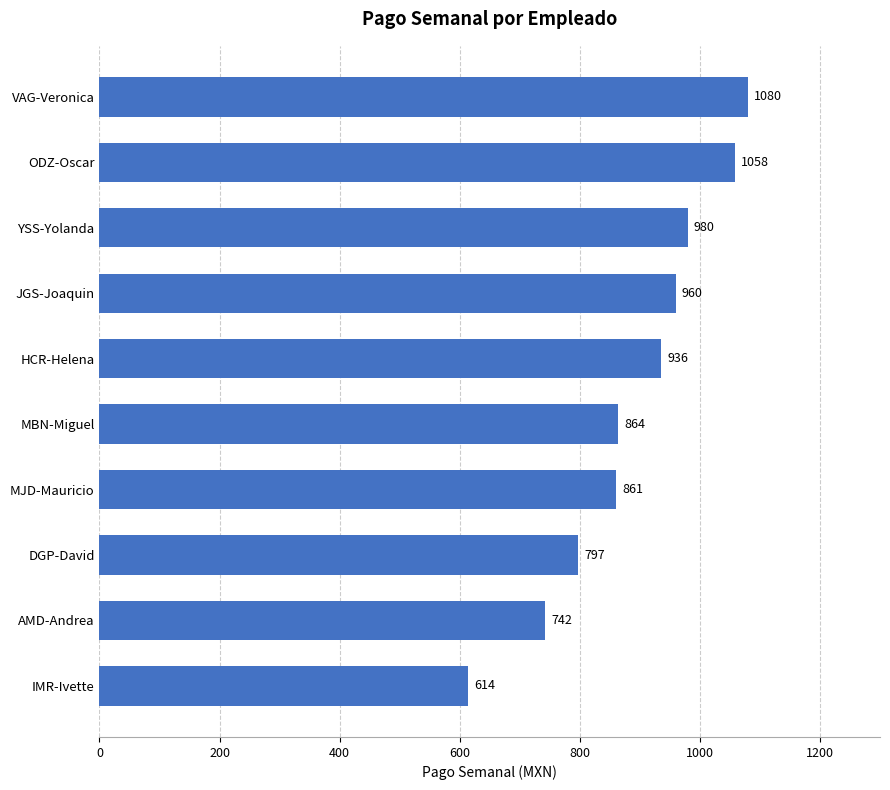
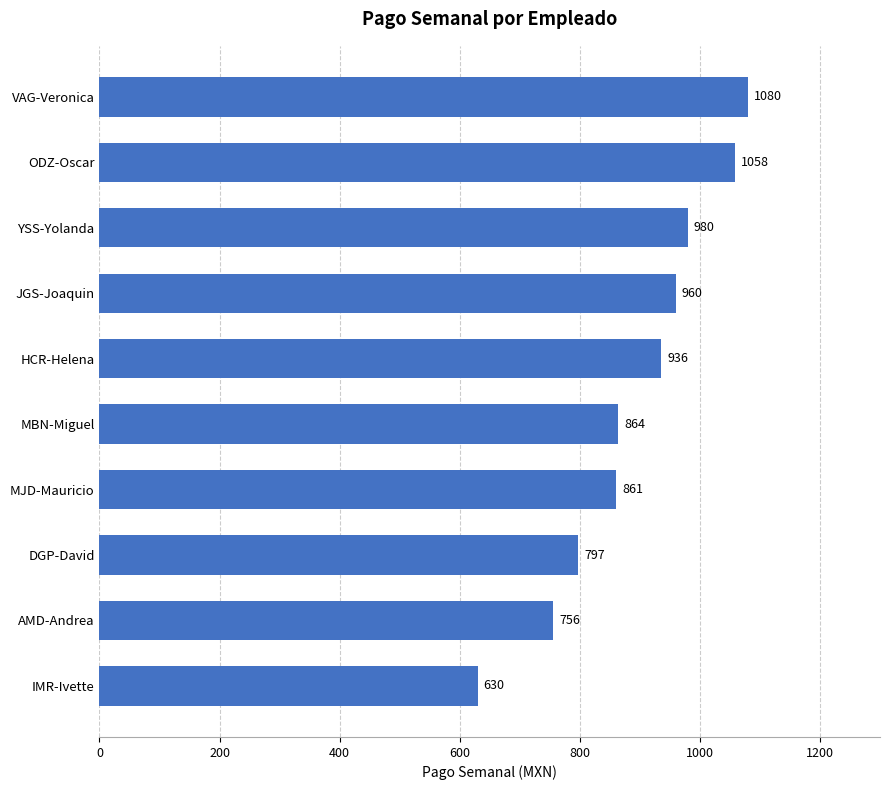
  {
    "VAG-Veronica": 1080,
    "ODZ-Oscar": 1058,
    "YSS-Yolanda": 980,
    "JGS-Joaquin": 960,
    "HCR-Helena": 936,
    "MBN-Miguel": 864,
    "MJD-Mauricio": 861,
    "DGP-David": 797,
-   "AMD-Andrea": 742,
-   "IMR-Ivette": 614
+   "AMD-Andrea": 756,
+   "IMR-Ivette": 630
  }
